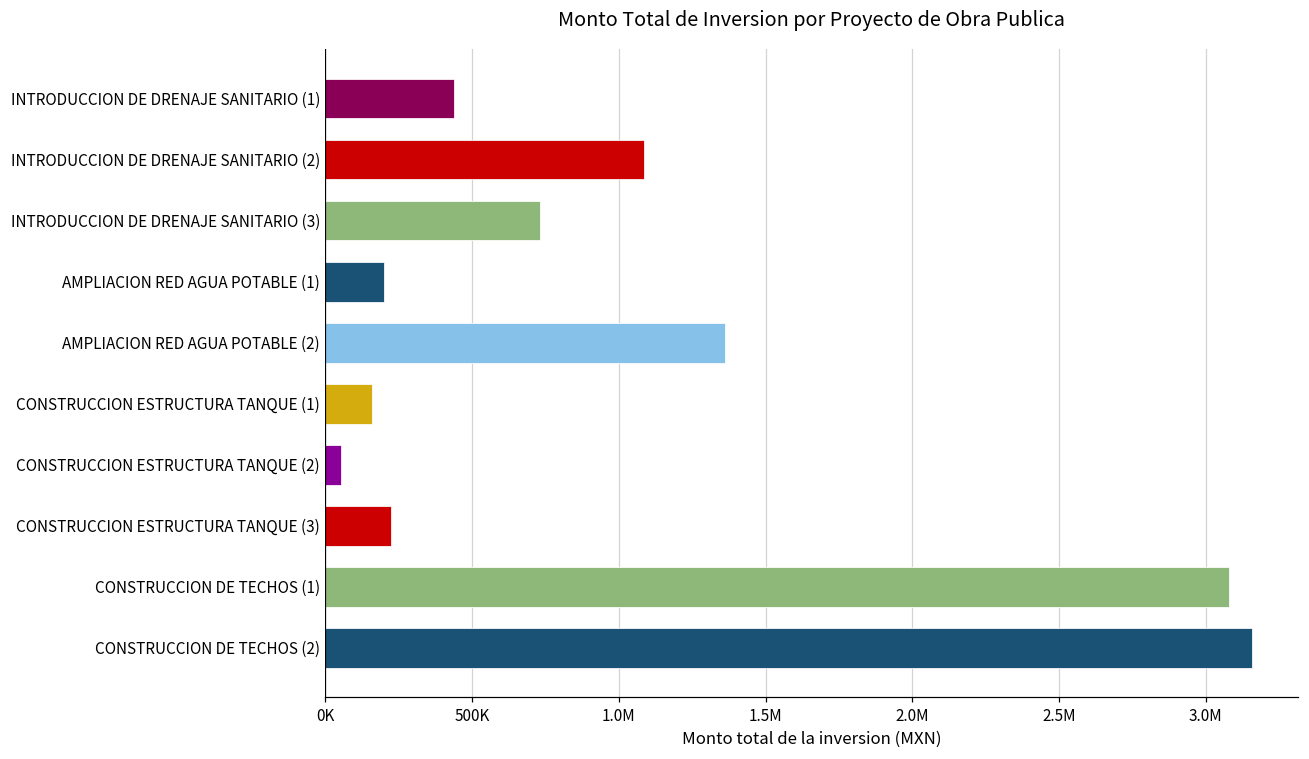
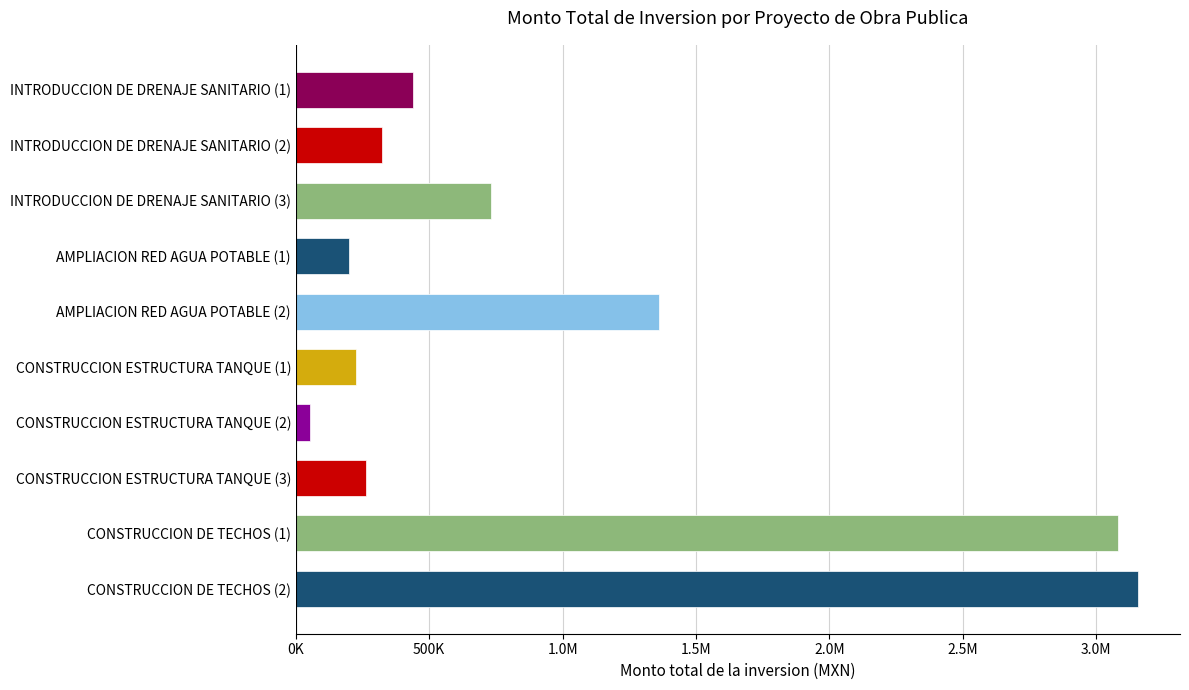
  {
    "INTRODUCCION DE DRENAJE SANITARIO (1)": 440000,
-   "INTRODUCCION DE DRENAJE SANITARIO (2)": 1090000,
+   "INTRODUCCION DE DRENAJE SANITARIO (2)": 320000,
    "INTRODUCCION DE DRENAJE SANITARIO (3)": 730000,
    "AMPLIACION RED AGUA POTABLE (1)": 200000,
    "AMPLIACION RED AGUA POTABLE (2)": 1360000,
-   "CONSTRUCCION ESTRUCTURA TANQUE (1)": 160000,
+   "CONSTRUCCION ESTRUCTURA TANQUE (1)": 220000,
    "CONSTRUCCION ESTRUCTURA TANQUE (2)": 50000,
-   "CONSTRUCCION ESTRUCTURA TANQUE (3)": 220000,
+   "CONSTRUCCION ESTRUCTURA TANQUE (3)": 260000,
    "CONSTRUCCION DE TECHOS (1)": 3080000,
    "CONSTRUCCION DE TECHOS (2)": 3160000
  }
